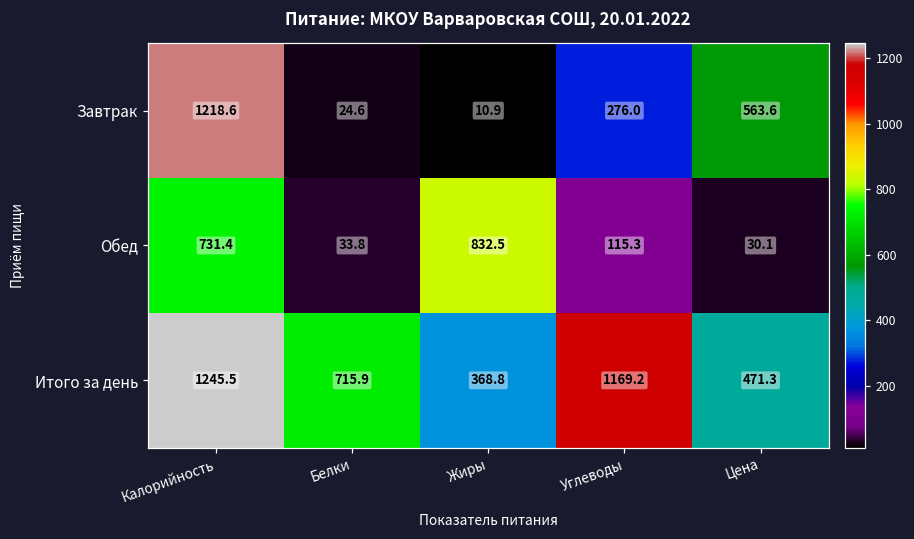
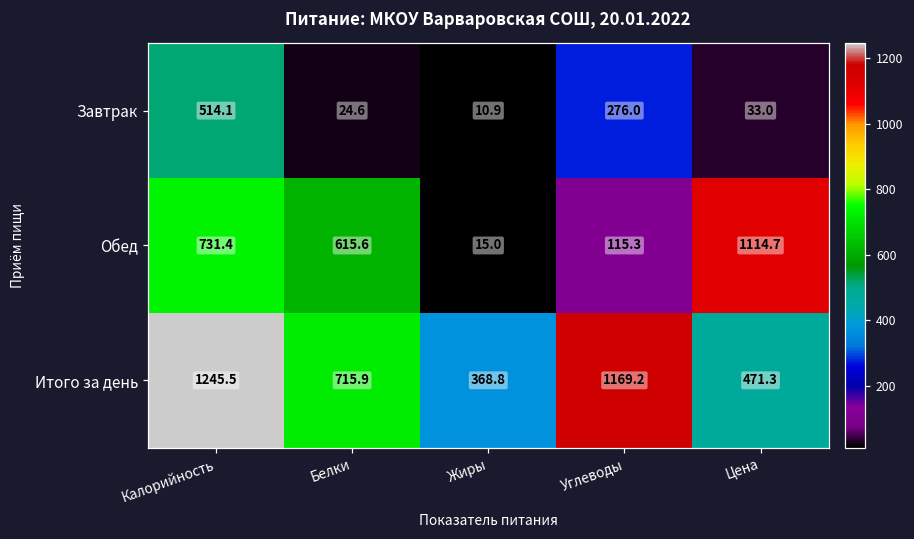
  {
    "Завтрак": {
-     "Калорийность": 1218.6,
-     "Цена": 563.6
+     "Калорийность": 514.1,
+     "Цена": 33.0
    },
    "Обед": {
-     "Белки": 33.8,
-     "Жиры": 832.5,
-     "Цена": 30.1
+     "Белки": 615.6,
+     "Жиры": 15.0,
+     "Цена": 1114.7
    }
  }
